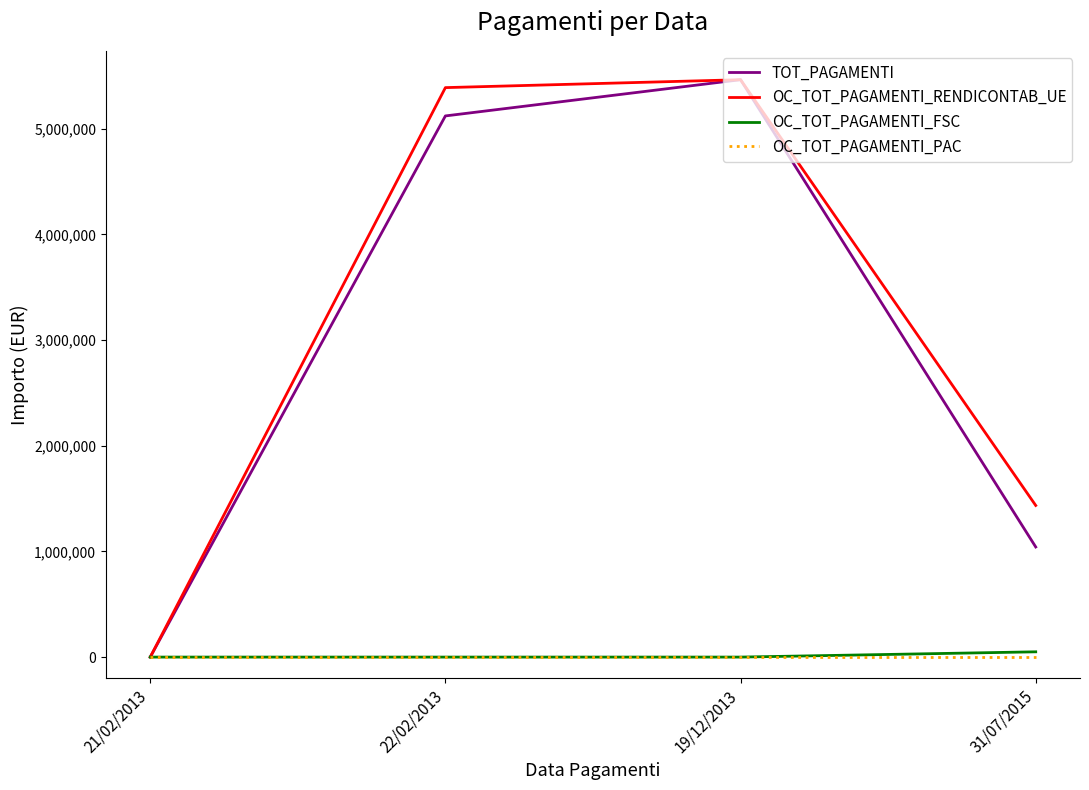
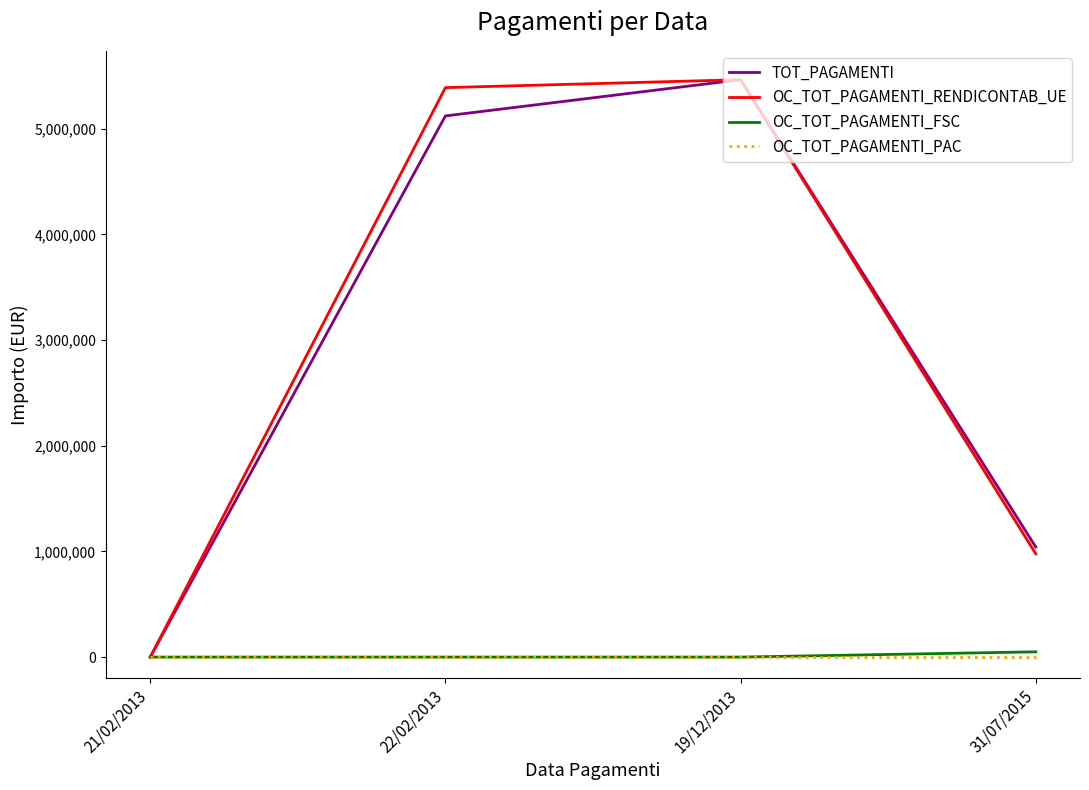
  {
    "TOT_PAGAMENTI": {
      "22/02/2013": "5,120,000",
      "31/07/2015": "1,040,000"
    },
    "OC_TOT_PAGAMENTI_RENDICONTAB_UE": {
      "22/02/2013": "5,390,000",
-     "31/07/2015": "1,430,000"
+     "31/07/2015": "980,000"
    },
    "OC_TOT_PAGAMENTI_FSC": {
      "31/07/2015": "50,000"
    },
    "OC_TOT_PAGAMENTI_PAC": {
      "31/07/2015": "0"
    }
  }
